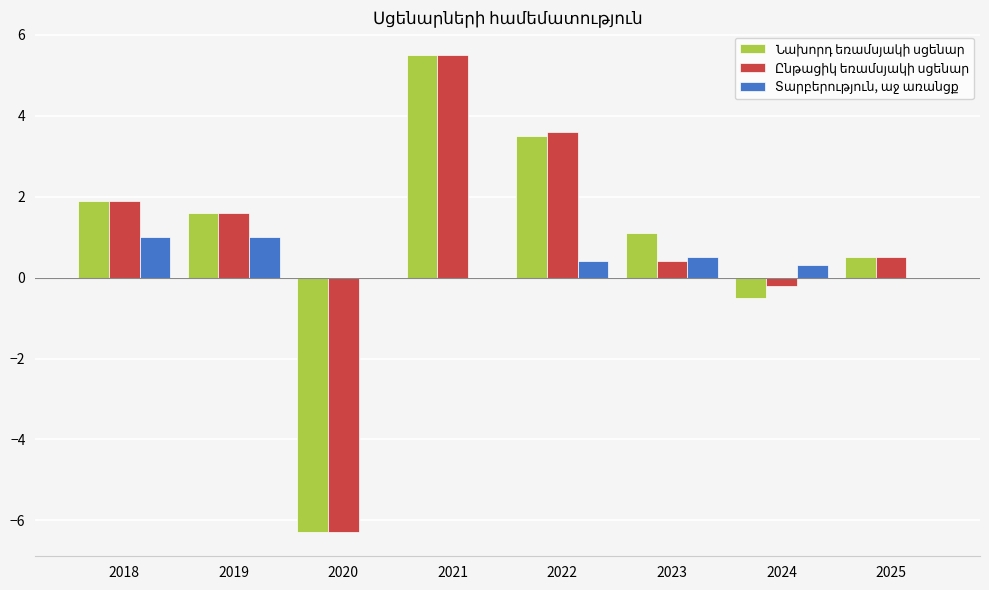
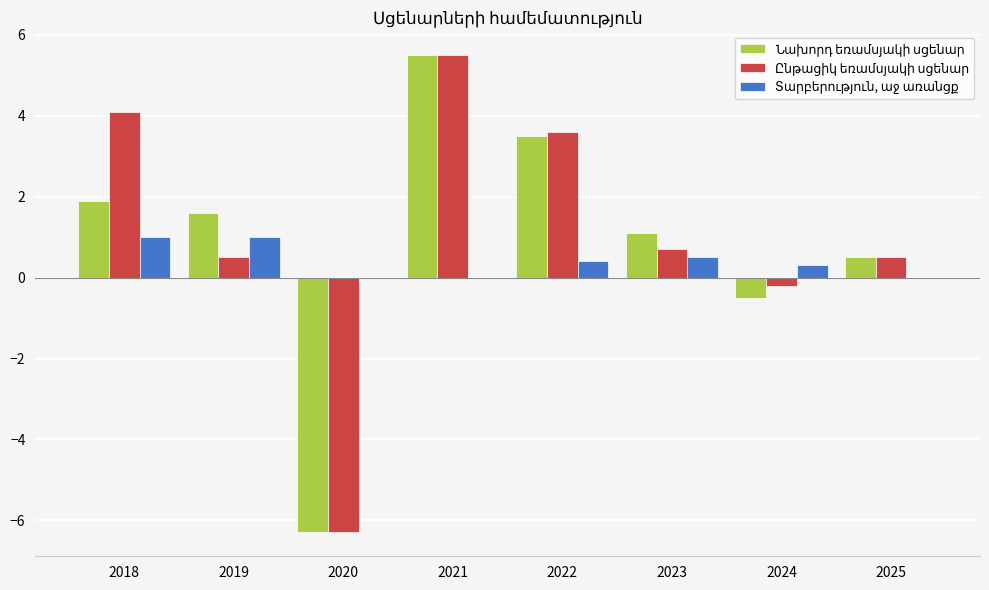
  {
    "Նախորդ եռամսյակի սցենար": {
      "2018": 1.9,
      "2019": 1.6,
      "2020": -6.3,
      "2021": 5.5,
      "2022": 3.5,
      "2023": 1.1,
      "2024": -0.5,
      "2025": 0.5
    },
    "Ընթացիկ եռամսյակի սցենար": {
-     "2018": 1.9,
-     "2019": 1.6,
+     "2018": 4.1,
+     "2019": 0.5,
      "2020": -6.3,
      "2021": 5.5,
      "2022": 3.6,
-     "2023": 0.4,
+     "2023": 0.7,
      "2024": -0.2,
      "2025": 0.5
    },
    "Տարբերություն, աջ առանցք": {
      "2018": 1.0,
      "2019": 1.0,
      "2020": 0.0,
      "2021": 0.0,
      "2022": 0.4,
      "2023": 0.5,
      "2024": 0.3,
      "2025": 0.0
    }
  }
